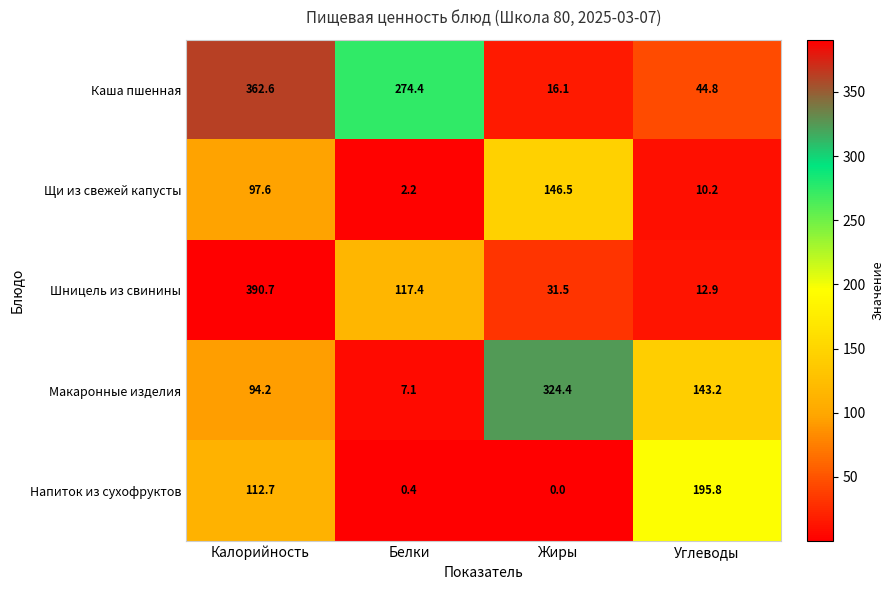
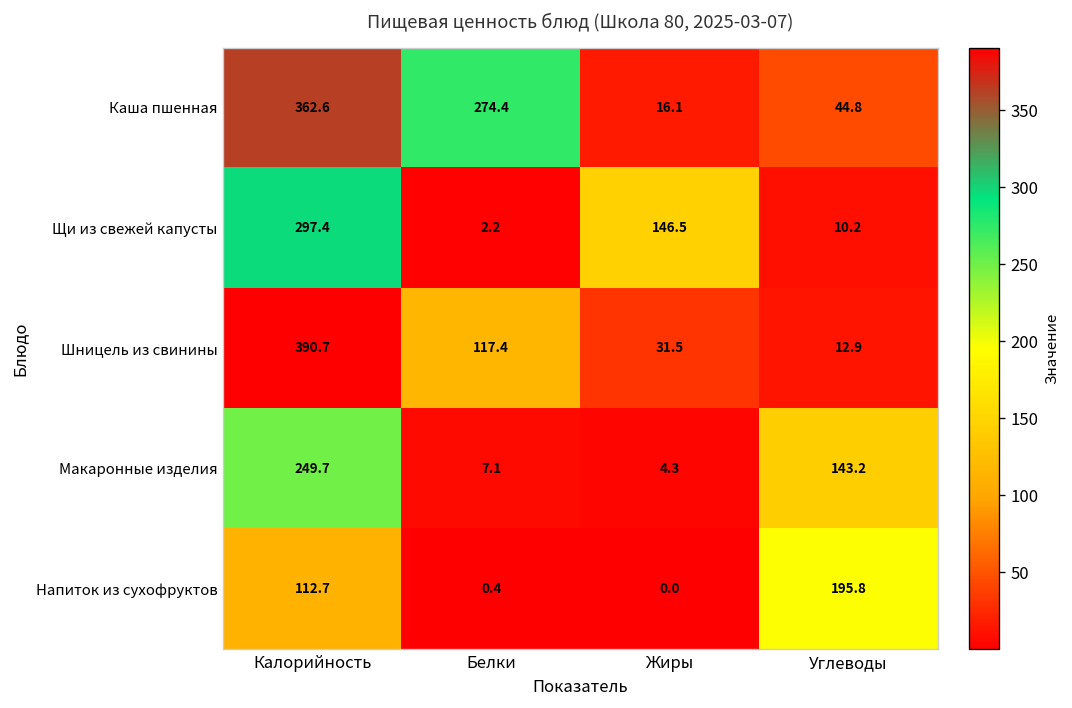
  {
    "Каша пшенная": {
      "Калорийность": 362.6,
      "Белки": 274.4,
      "Жиры": 16.1,
      "Углеводы": 44.8
    },
    "Щи из свежей капусты": {
-     "Калорийность": 97.6,
+     "Калорийность": 297.4,
      "Белки": 2.2,
      "Жиры": 146.5,
      "Углеводы": 10.2
    },
    "Шницель из свинины": {
      "Калорийность": 390.7,
      "Белки": 117.4,
      "Жиры": 31.5,
      "Углеводы": 12.9
    },
    "Макаронные изделия": {
-     "Калорийность": 94.2,
+     "Калорийность": 249.7,
      "Белки": 7.1,
-     "Жиры": 324.4,
+     "Жиры": 4.3,
      "Углеводы": 143.2
    },
    "Напиток из сухофруктов": {
      "Калорийность": 112.7,
      "Белки": 0.4,
      "Жиры": 0.0,
      "Углеводы": 195.8
    }
  }
